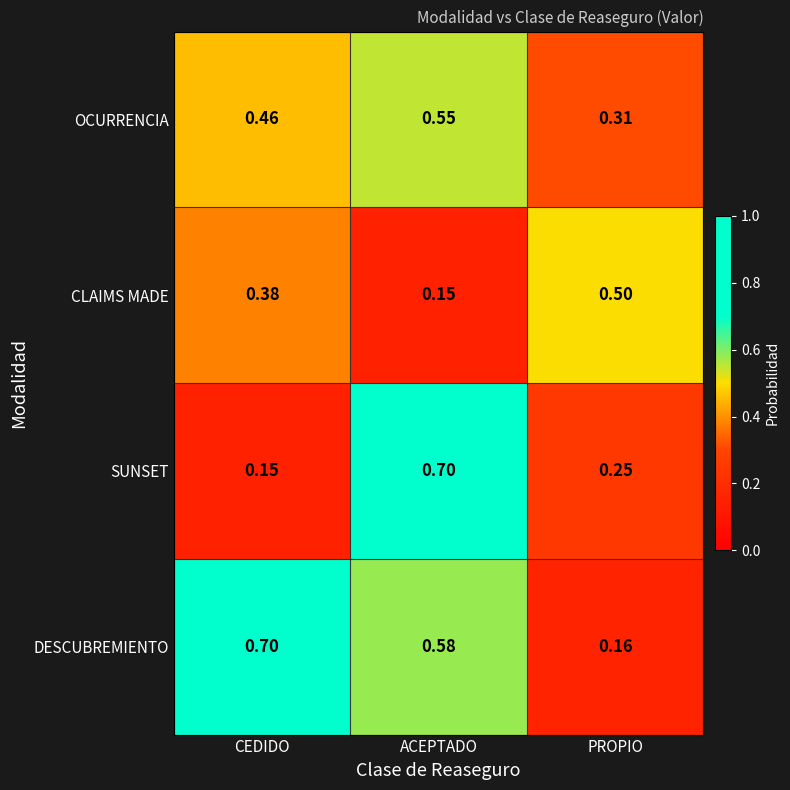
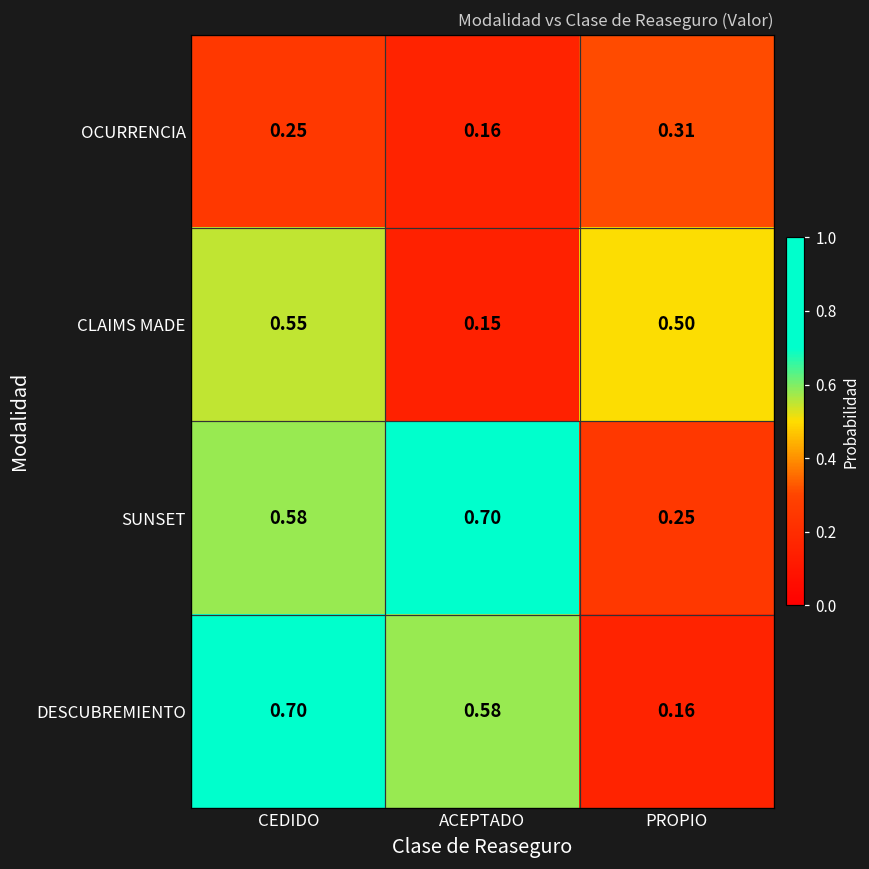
  {
    "OCURRENCIA": {
-     "CEDIDO": 0.46,
-     "ACEPTADO": 0.55,
+     "CEDIDO": 0.25,
+     "ACEPTADO": 0.16,
      "PROPIO": 0.31
    },
    "CLAIMS MADE": {
-     "CEDIDO": 0.38,
+     "CEDIDO": 0.55,
      "ACEPTADO": 0.15,
      "PROPIO": 0.50
    },
    "SUNSET": {
-     "CEDIDO": 0.15,
+     "CEDIDO": 0.58,
      "ACEPTADO": 0.70,
      "PROPIO": 0.25
    },
    "DESCUBREMIENTO": {
      "CEDIDO": 0.70,
      "ACEPTADO": 0.58,
      "PROPIO": 0.16
    }
  }
